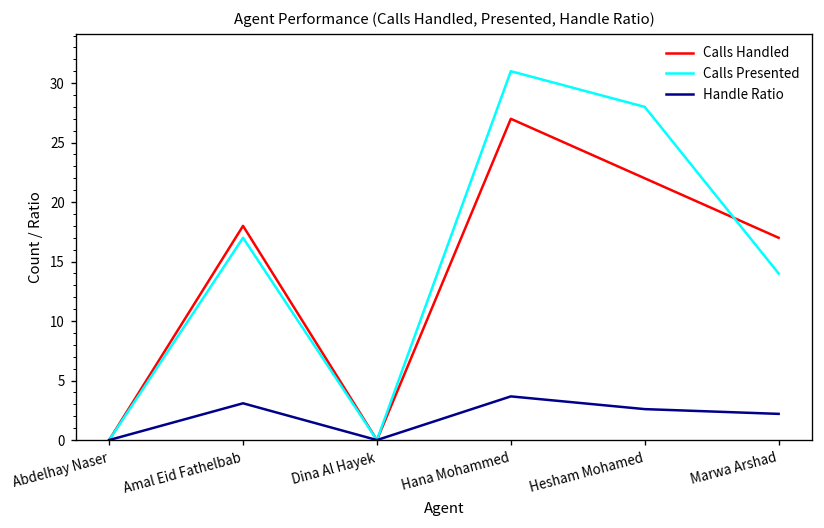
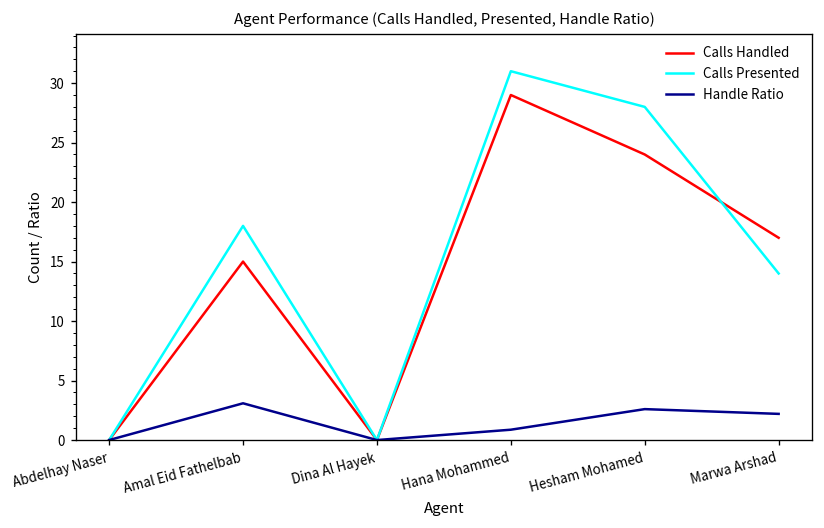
  {
    "Calls Handled": {
-     "Amal Eid Fathelbab": 18,
-     "Hana Mohammed": 27,
-     "Hesham Mohamed": 22,
+     "Amal Eid Fathelbab": 15,
+     "Hana Mohammed": 29,
+     "Hesham Mohamed": 24,
      "Marwa Arshad": 17
    },
    "Calls Presented": {
-     "Amal Eid Fathelbab": 17,
+     "Amal Eid Fathelbab": 18,
      "Hana Mohammed": 31,
      "Hesham Mohamed": 28,
      "Marwa Arshad": 14
    },
    "Handle Ratio": {
      "Amal Eid Fathelbab": 3,
-     "Hana Mohammed": 4,
+     "Hana Mohammed": 1,
      "Hesham Mohamed": 3,
      "Marwa Arshad": 2
    }
  }
